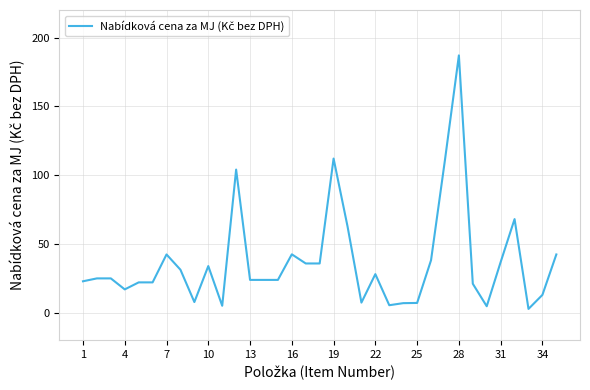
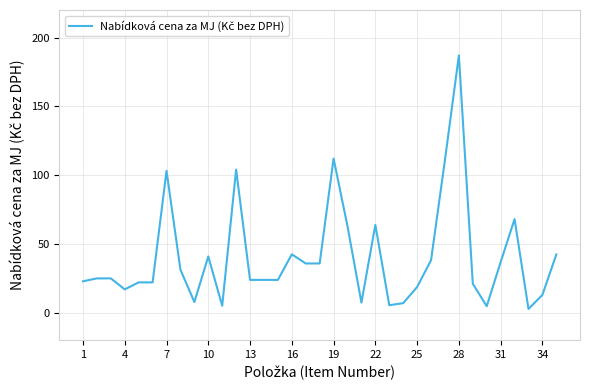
  {
    "1": 23,
    "4": 17,
-   "7": 42,
-   "10": 34,
+   "7": 103,
+   "10": 41,
    "13": 24,
    "16": 42,
    "19": 112,
-   "22": 28,
-   "25": 7,
+   "22": 64,
+   "25": 19,
    "28": 187,
    "31": 37,
    "34": 13
  }
